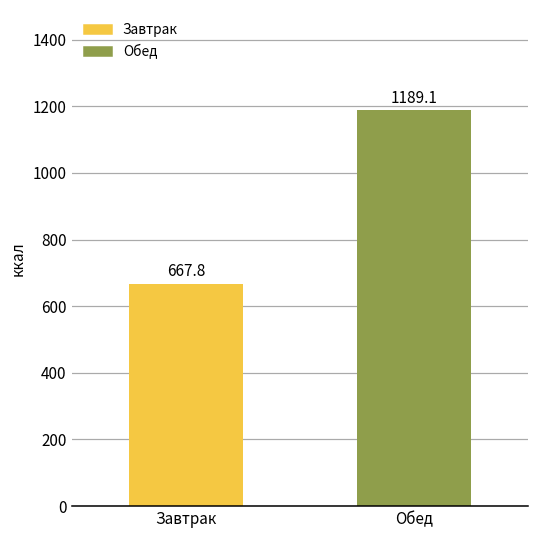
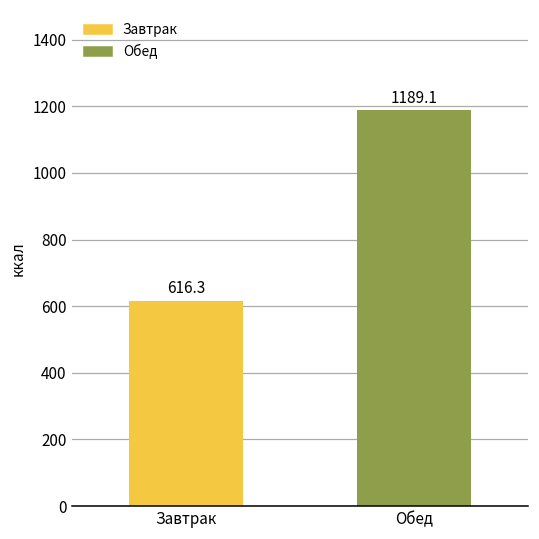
  {
-   "Завтрак": 667.8,
+   "Завтрак": 616.3,
    "Обед": 1189.1
  }
